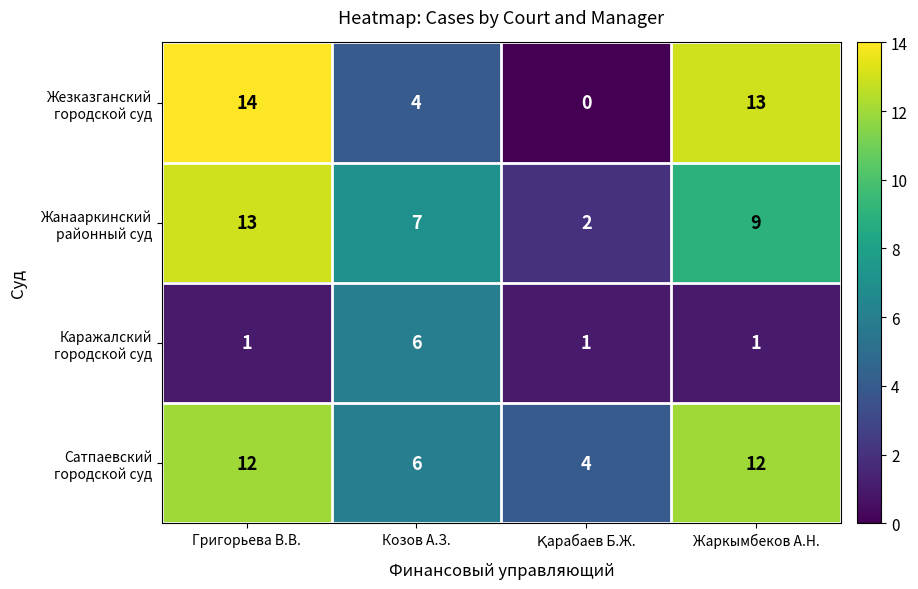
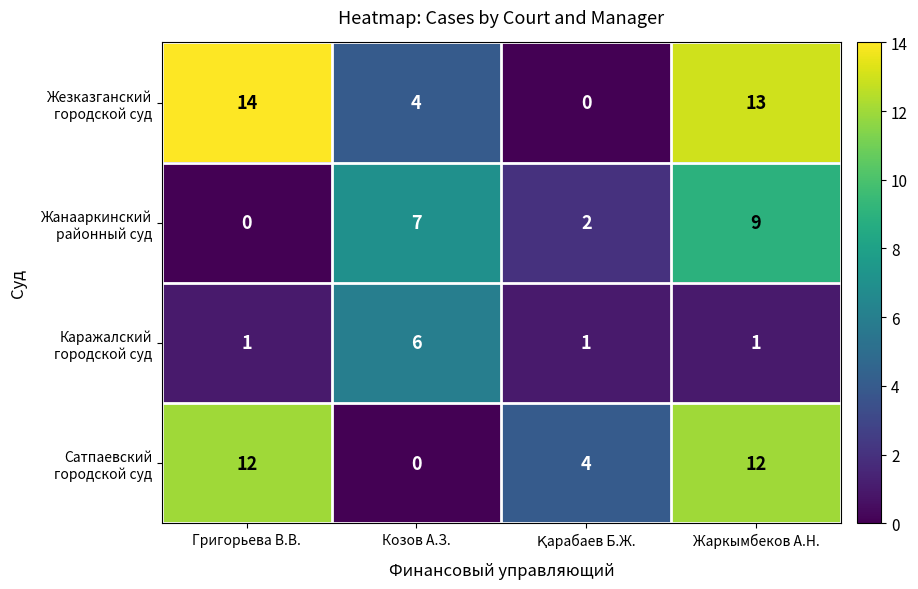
  {
    "Жезказганский городской суд": {
      "Григорьева В.В.": 14,
      "Козов А.З.": 4,
      "Қарабаев Б.Ж.": 0,
      "Жаркымбеков А.Н.": 13
    },
    "Жанааркинский районный суд": {
-     "Григорьева В.В.": 13,
+     "Григорьева В.В.": 0,
      "Козов А.З.": 7,
      "Қарабаев Б.Ж.": 2,
      "Жаркымбеков А.Н.": 9
    },
    "Каражалский городской суд": {
      "Григорьева В.В.": 1,
      "Козов А.З.": 6,
      "Қарабаев Б.Ж.": 1,
      "Жаркымбеков А.Н.": 1
    },
    "Сатпаевский городской суд": {
      "Григорьева В.В.": 12,
-     "Козов А.З.": 6,
+     "Козов А.З.": 0,
      "Қарабаев Б.Ж.": 4,
      "Жаркымбеков А.Н.": 12
    }
  }
